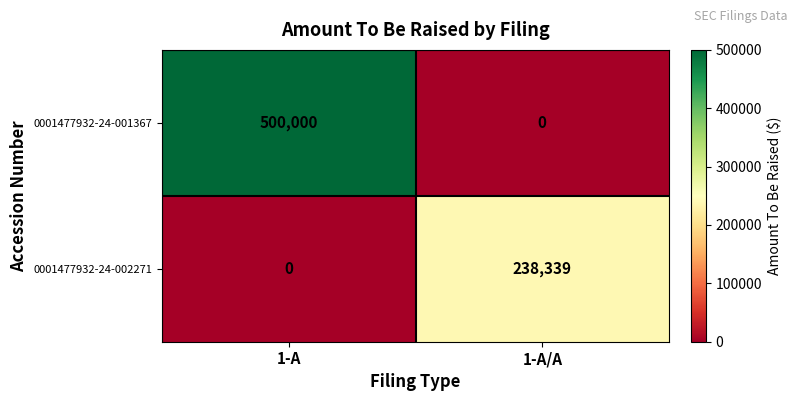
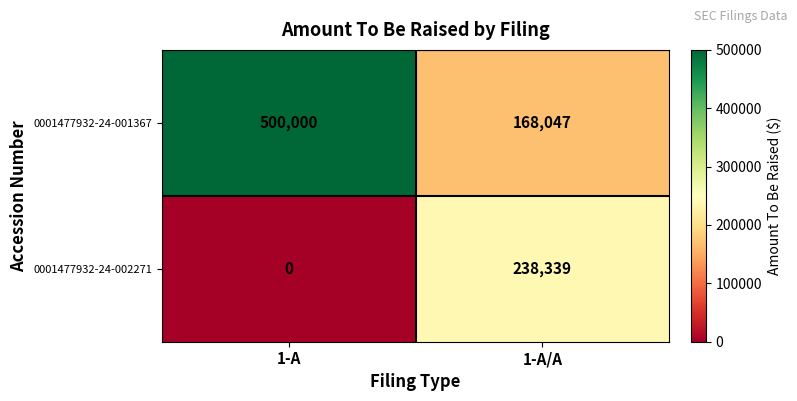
  {
    "0001477932-24-001367": {
      "1-A": "500,000",
-     "1-A/A": "0"
+     "1-A/A": "168,047"
    },
    "0001477932-24-002271": {
      "1-A": "0",
      "1-A/A": "238,339"
    }
  }
